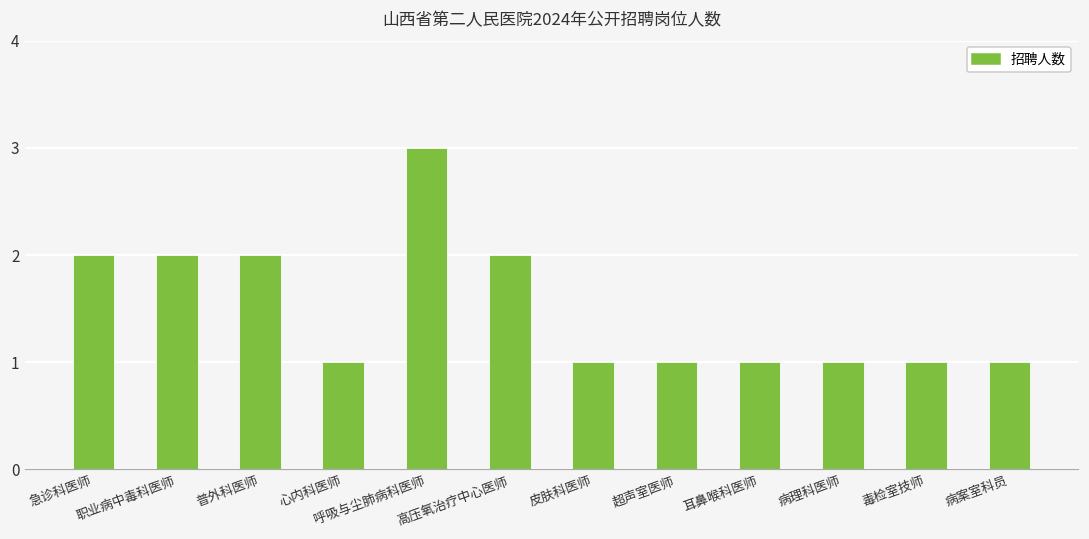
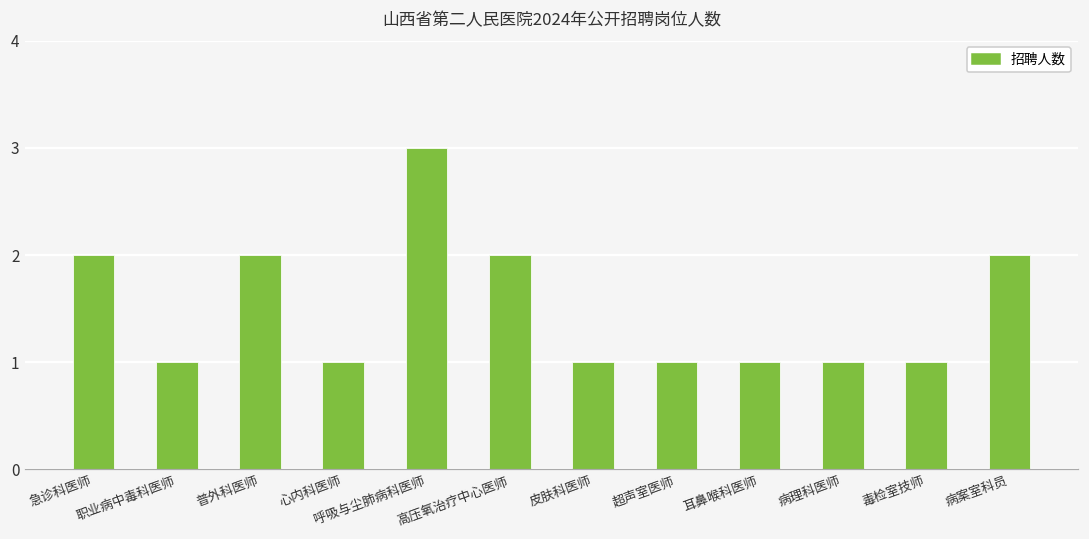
  {
    "急诊科医师": 2,
-   "职业病中毒科医师": 2,
+   "职业病中毒科医师": 1,
    "普外科医师": 2,
    "心内科医师": 1,
    "呼吸与尘肺病科医师": 3,
    "高压氧治疗中心医师": 2,
    "皮肤科医师": 1,
    "超声室医师": 1,
    "耳鼻喉科医师": 1,
    "病理科医师": 1,
    "毒检室技师": 1,
-   "病案室科员": 1
+   "病案室科员": 2
  }
